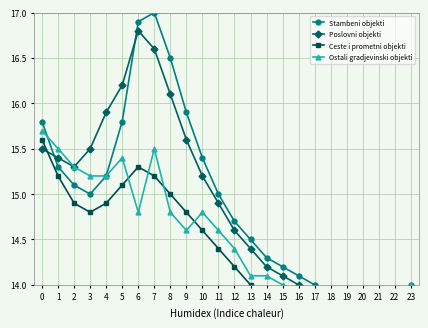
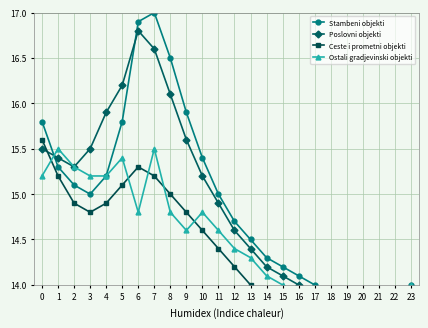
  {
    "Ostali gradjevinski objekti": {
-     "0": 15.7,
+     "0": 15.2,
      "1": 15.5,
      "3": 15.2,
      "5": 15.4,
      "6": 14.8,
      "7": 15.5,
      "8": 14.8,
      "9": 14.6,
      "10": 14.8,
      "11": 14.6,
      "12": 14.4,
-     "13": 14.1,
+     "13": 14.3,
      "14": 14.1,
      "15": 14.0
    }
  }
